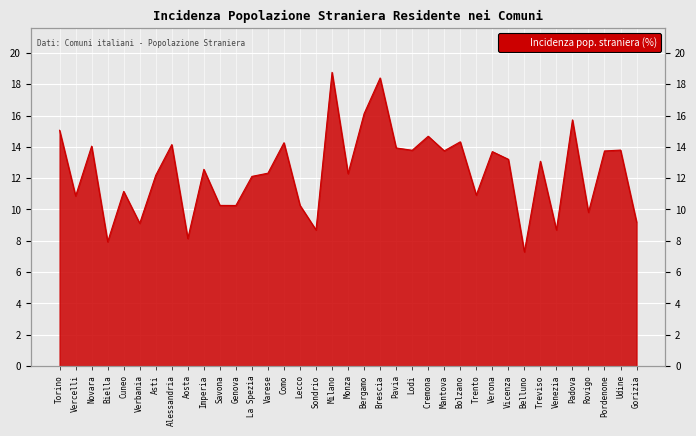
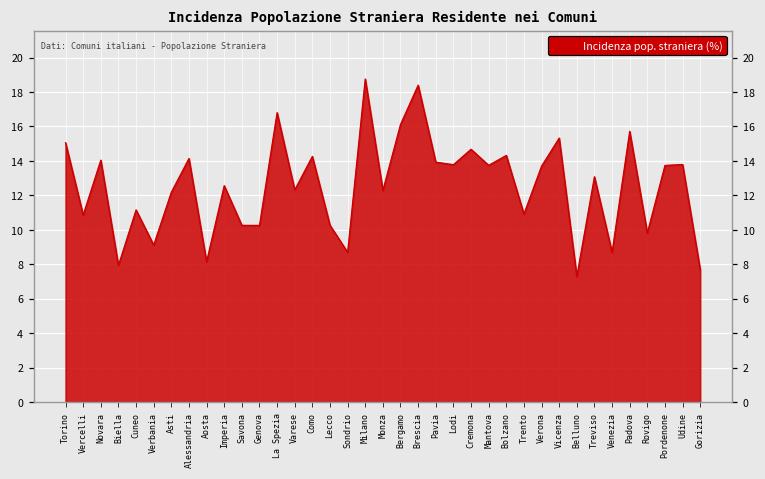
  {
    "Torino": 15.1,
    "Vercelli": 10.9,
    "Novara": 14.0,
    "Biella": 7.9,
    "Cuneo": 11.2,
    "Verbania": 9.1,
    "Asti": 12.2,
    "Alessandria": 14.1,
    "Aosta": 8.1,
    "Imperia": 12.6,
    "Savona": 10.3,
    "Genova": 10.3,
-   "La Spezia": 12.1,
+   "La Spezia": 16.8,
    "Varese": 12.3,
    "Como": 14.3,
    "Lecco": 10.3,
    "Sondrio": 8.7,
    "Milano": 18.8,
    "Monza": 12.3,
    "Bergamo": 16.1,
    "Brescia": 18.4,
    "Pavia": 13.9,
    "Lodi": 13.8,
    "Cremona": 14.7,
    "Mantova": 13.7,
    "Bolzano": 14.3,
    "Trento": 10.9,
    "Verona": 13.7,
-   "Vicenza": 13.2,
+   "Vicenza": 15.3,
    "Belluno": 7.3,
    "Treviso": 13.1,
    "Venezia": 8.7,
    "Padova": 15.7,
    "Rovigo": 9.8,
    "Pordenone": 13.7,
    "Udine": 13.8,
-   "Gorizia": 9.2
+   "Gorizia": 7.7
  }
